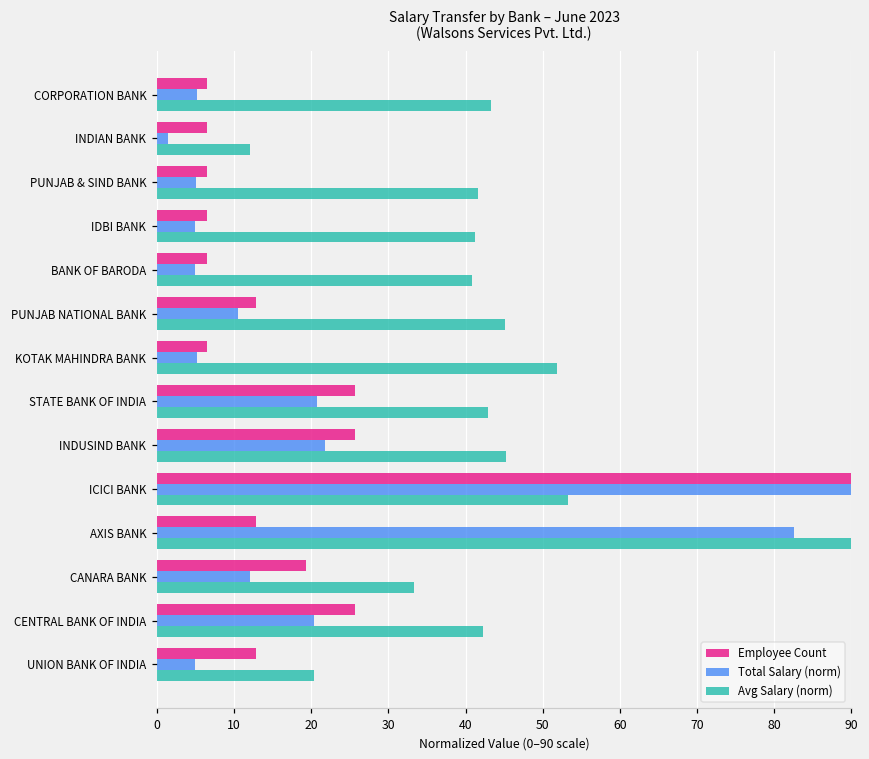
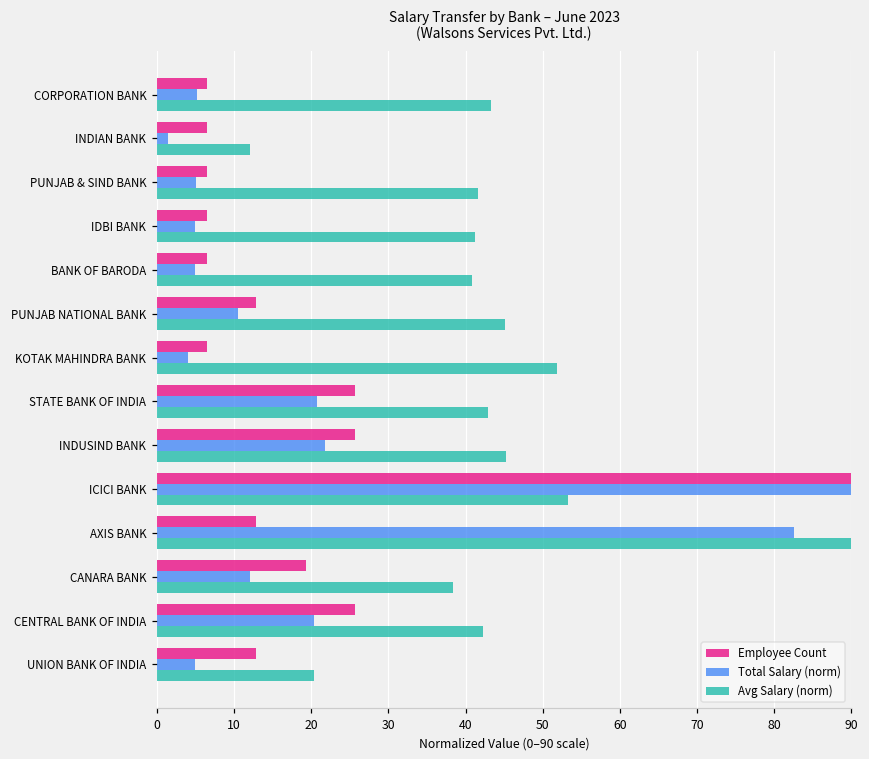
  {
    "Employee Count": {
      "CORPORATION BANK": 6,
      "INDIAN BANK": 6,
      "PUNJAB & SIND BANK": 6,
      "IDBI BANK": 6,
      "BANK OF BARODA": 6,
      "PUNJAB NATIONAL BANK": 13,
      "KOTAK MAHINDRA BANK": 6,
      "STATE BANK OF INDIA": 26,
      "INDUSIND BANK": 26,
      "ICICI BANK": 90,
      "AXIS BANK": 13,
      "CANARA BANK": 19,
      "CENTRAL BANK OF INDIA": 26,
      "UNION BANK OF INDIA": 13
    },
    "Total Salary (norm)": {
      "CORPORATION BANK": 5,
      "INDIAN BANK": 1,
      "PUNJAB & SIND BANK": 5,
      "IDBI BANK": 5,
      "BANK OF BARODA": 5,
      "PUNJAB NATIONAL BANK": 11,
-     "KOTAK MAHINDRA BANK": 5,
+     "KOTAK MAHINDRA BANK": 4,
      "STATE BANK OF INDIA": 21,
      "INDUSIND BANK": 22,
      "ICICI BANK": 90,
      "AXIS BANK": 83,
      "CANARA BANK": 12,
      "CENTRAL BANK OF INDIA": 20,
      "UNION BANK OF INDIA": 5
    },
    "Avg Salary (norm)": {
      "CORPORATION BANK": 43,
      "INDIAN BANK": 12,
      "PUNJAB & SIND BANK": 42,
      "IDBI BANK": 41,
      "BANK OF BARODA": 41,
      "PUNJAB NATIONAL BANK": 45,
      "KOTAK MAHINDRA BANK": 52,
      "STATE BANK OF INDIA": 43,
      "INDUSIND BANK": 45,
      "ICICI BANK": 53,
      "AXIS BANK": 90,
-     "CANARA BANK": 33,
+     "CANARA BANK": 38,
      "CENTRAL BANK OF INDIA": 42,
      "UNION BANK OF INDIA": 20
    }
  }
